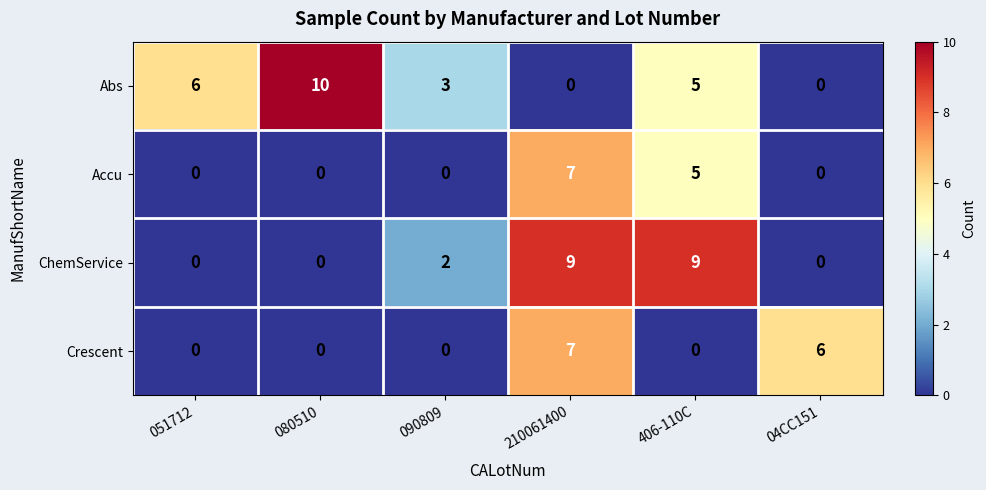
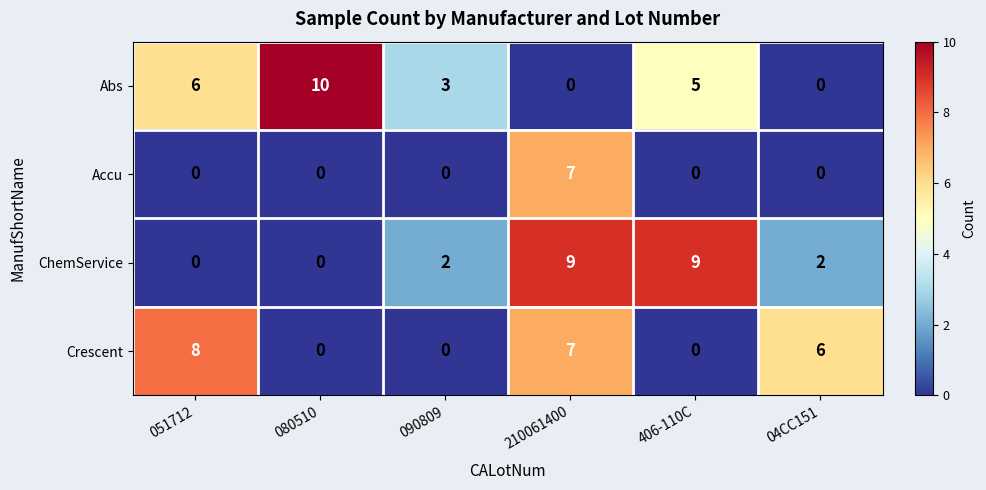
  {
    "Abs": {
      "051712": 6,
      "080510": 10,
      "090809": 3,
      "210061400": 0,
      "406-110C": 5,
      "04CC151": 0
    },
    "Accu": {
      "051712": 0,
      "080510": 0,
      "090809": 0,
      "210061400": 7,
-     "406-110C": 5,
+     "406-110C": 0,
      "04CC151": 0
    },
    "ChemService": {
      "051712": 0,
      "080510": 0,
      "090809": 2,
      "210061400": 9,
      "406-110C": 9,
-     "04CC151": 0
+     "04CC151": 2
    },
    "Crescent": {
-     "051712": 0,
+     "051712": 8,
      "080510": 0,
      "090809": 0,
      "210061400": 7,
      "406-110C": 0,
      "04CC151": 6
    }
  }
